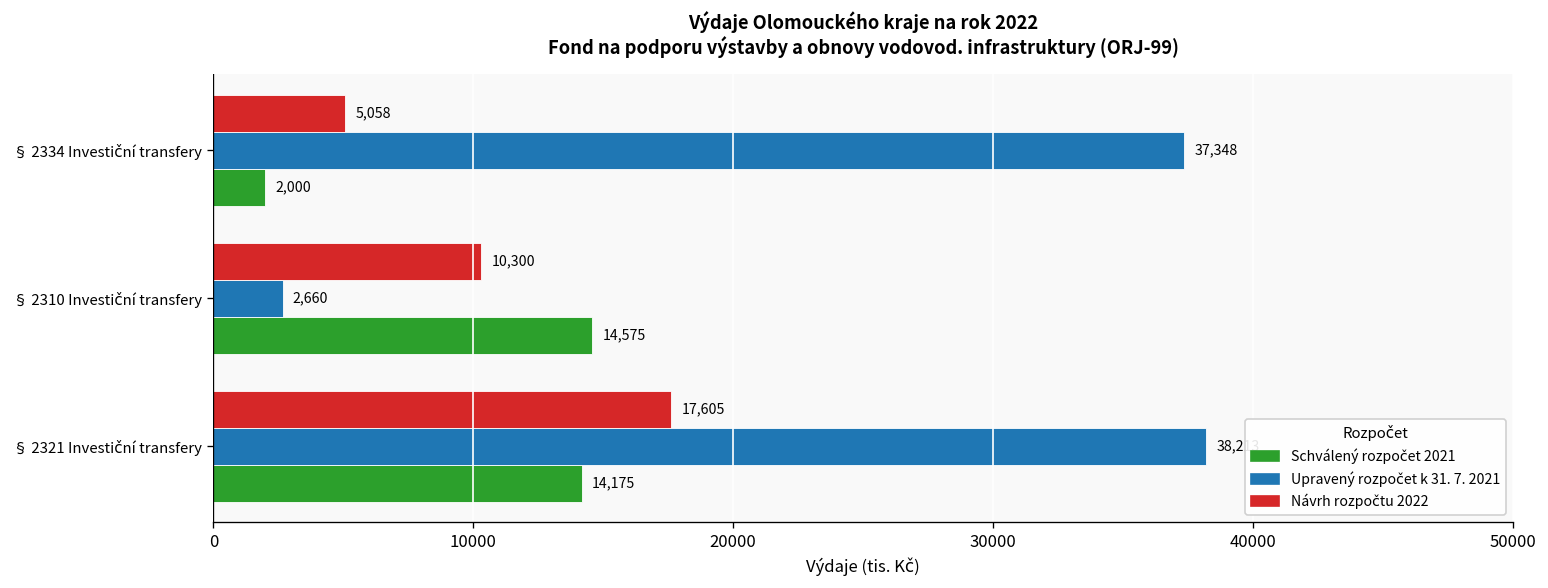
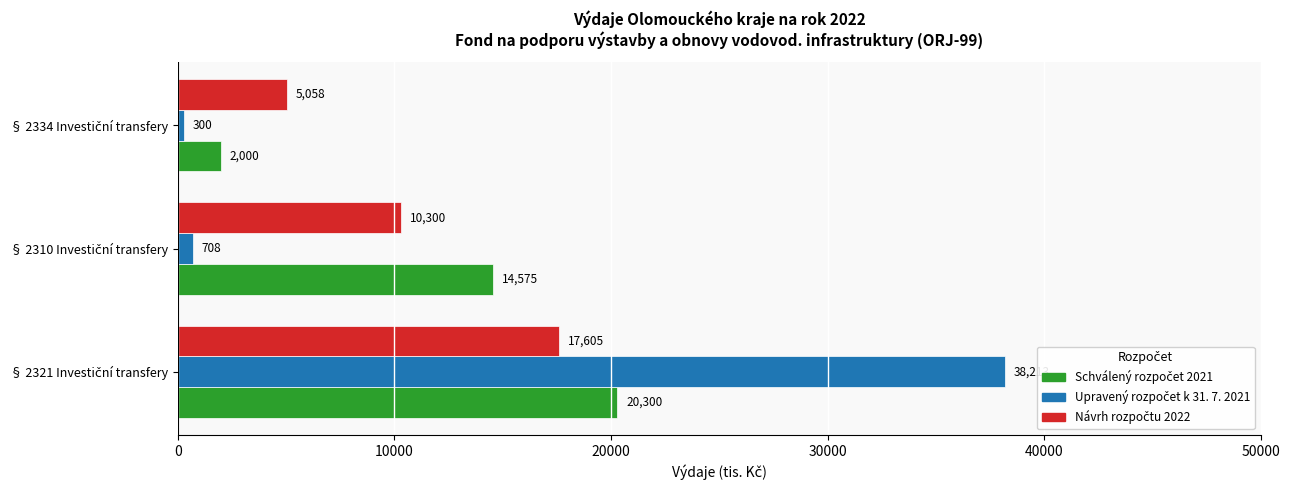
  {
    "Schválený rozpočet 2021": {
      "§ 2334 Investiční transfery": "2,000",
      "§ 2310 Investiční transfery": "14,575",
-     "§ 2321 Investiční transfery": "14,175"
+     "§ 2321 Investiční transfery": "20,300"
    },
    "Upravený rozpočet k 31. 7. 2021": {
-     "§ 2334 Investiční transfery": "37,348",
-     "§ 2310 Investiční transfery": "2,660"
+     "§ 2334 Investiční transfery": "300",
+     "§ 2310 Investiční transfery": "708"
    },
    "Návrh rozpočtu 2022": {
      "§ 2334 Investiční transfery": "5,058",
      "§ 2310 Investiční transfery": "10,300",
      "§ 2321 Investiční transfery": "17,605"
    }
  }
